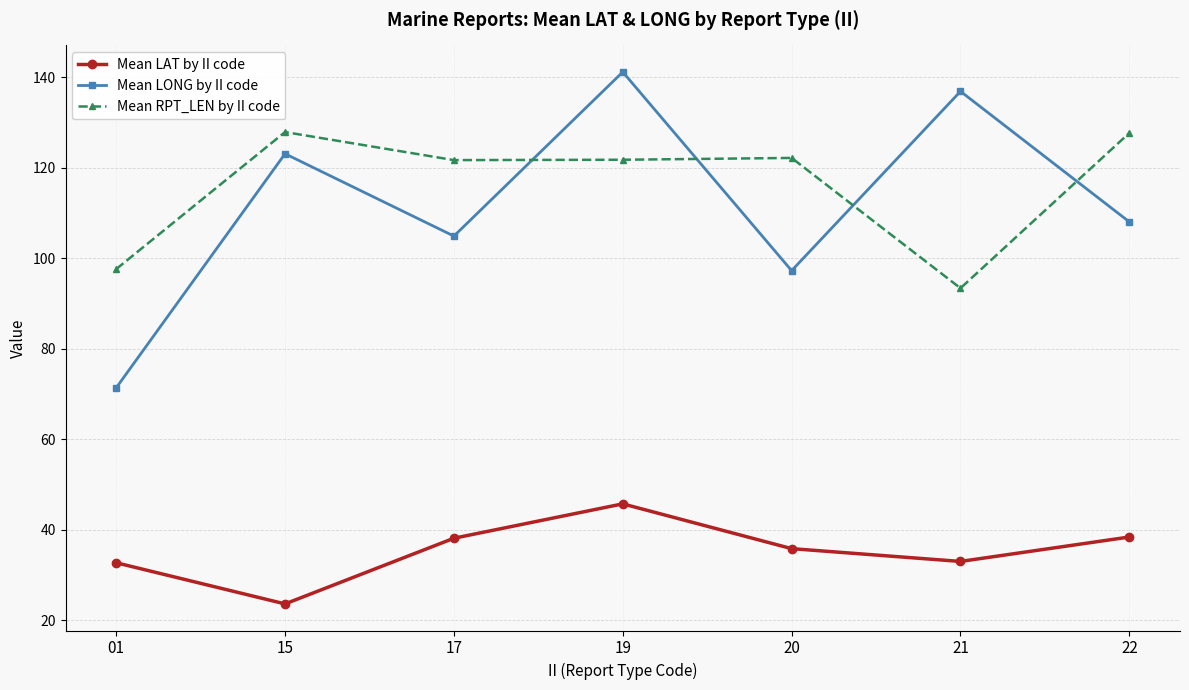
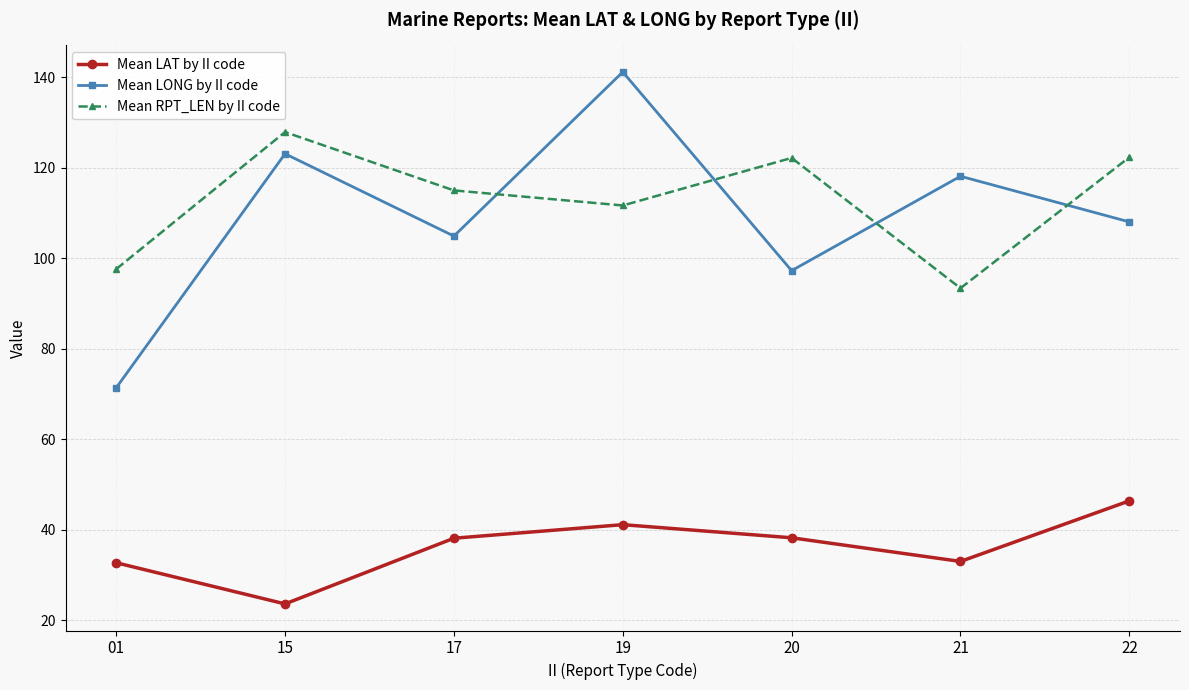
  {
    "Mean LAT by II code": {
      "01": 33,
      "15": 24,
      "17": 38,
-     "19": 46,
-     "20": 36,
+     "19": 41,
+     "20": 38,
      "21": 33,
-     "22": 38
+     "22": 46
    },
    "Mean LONG by II code": {
      "01": 71,
      "15": 123,
      "17": 105,
      "19": 141,
      "20": 97,
-     "21": 137,
+     "21": 118,
      "22": 108
    },
    "Mean RPT_LEN by II code": {
      "01": 98,
      "15": 128,
-     "17": 122,
-     "19": 122,
+     "17": 115,
+     "19": 112,
      "20": 122,
      "21": 93,
-     "22": 128
+     "22": 122
    }
  }
